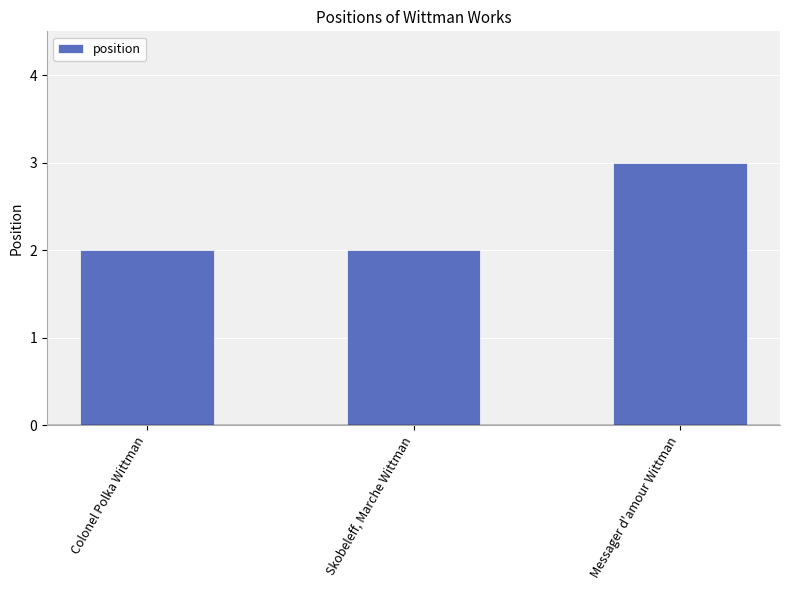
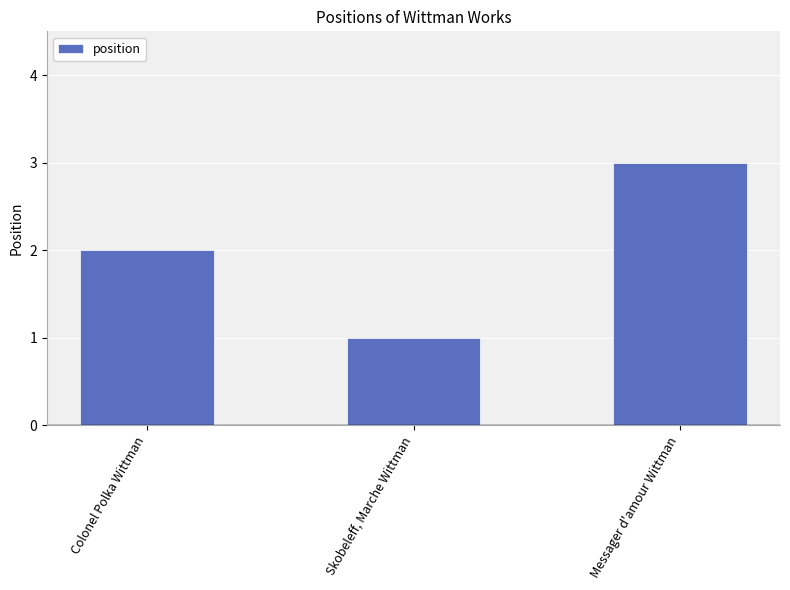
  {
    "Colonel Polka Wittman": 2,
-   "Skobeleff, Marche Wittman": 2,
+   "Skobeleff, Marche Wittman": 1,
    "Messager d'amour Wittman": 3
  }
